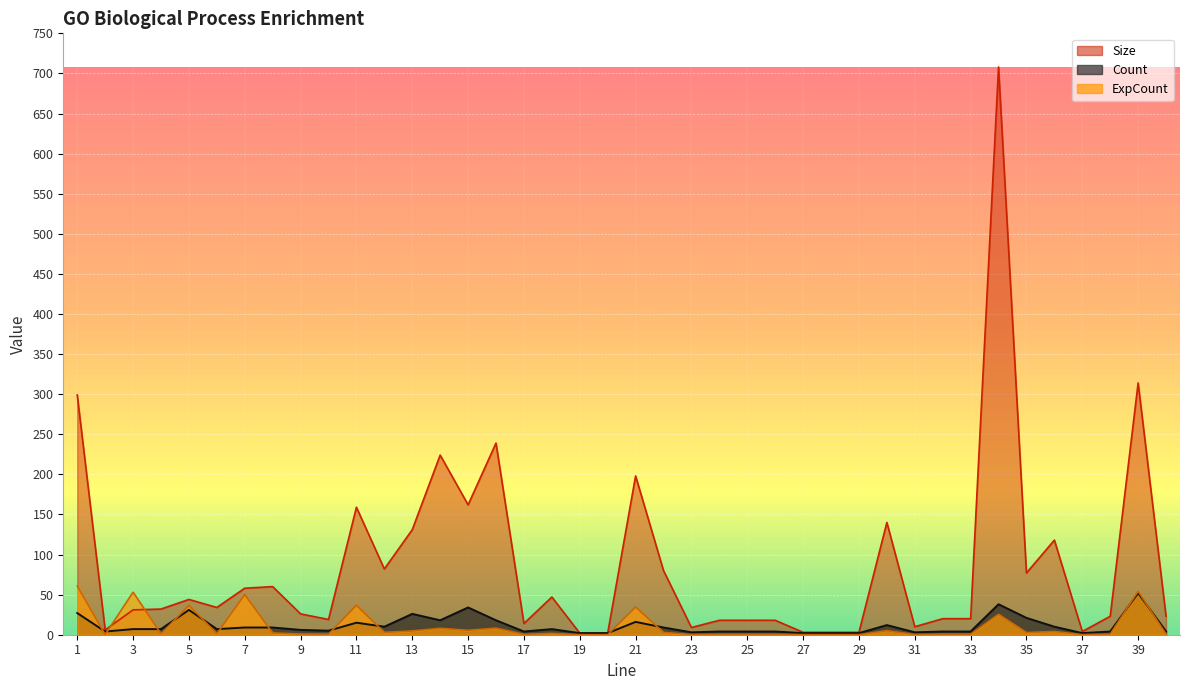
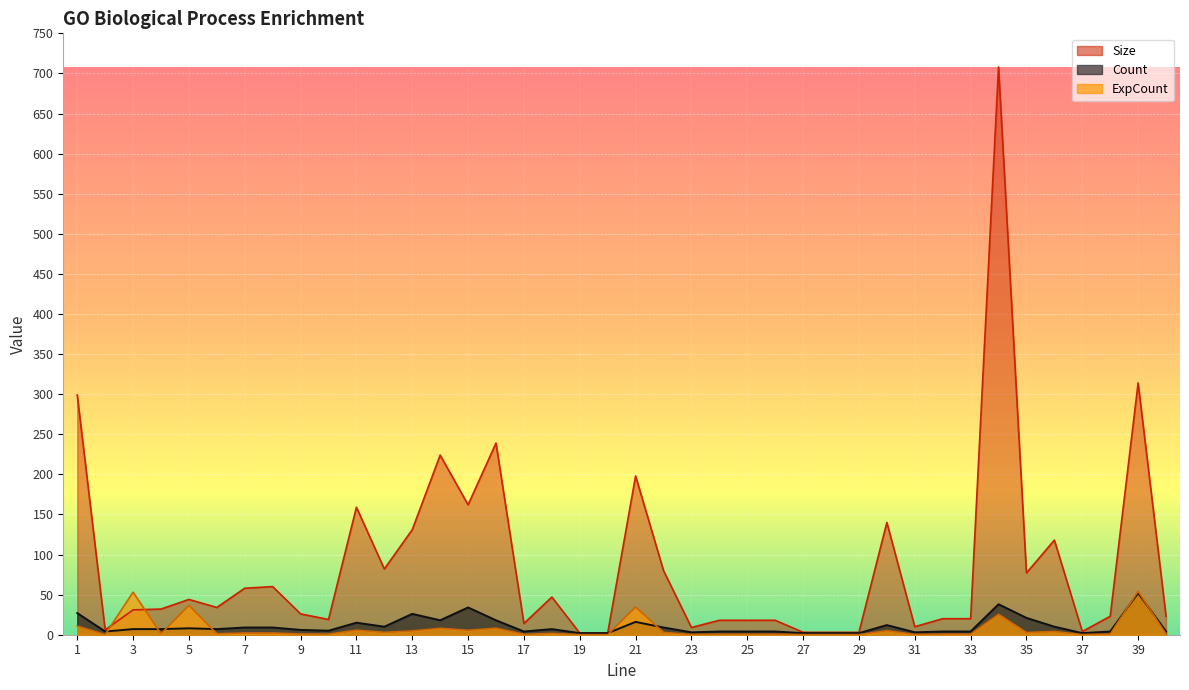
  {
    "Size": {
      "1": 300,
      "3": 30,
      "5": 40,
      "7": 60,
      "9": 30,
      "11": 160,
      "13": 130,
      "15": 160,
      "17": 10,
      "21": 200,
      "23": 10,
      "25": 20,
      "31": 10,
      "33": 20,
      "35": 80,
      "39": 310
    },
    "Count": {
      "1": 30,
      "3": 10,
-     "5": 30,
+     "5": 10,
      "7": 10,
      "9": 10,
      "11": 20,
      "13": 30,
      "15": 30,
      "17": 0,
      "21": 20,
      "25": 0,
      "33": 0,
      "35": 20
    },
    "ExpCount": {
-     "1": 60,
+     "1": 10,
      "3": 50,
      "5": 40,
-     "7": 50,
+     "7": 0,
      "9": 0,
-     "11": 40,
+     "11": 10,
      "13": 0,
      "15": 10,
      "17": 0,
      "21": 30,
      "25": 0,
      "33": 0,
      "35": 0
    }
  }
